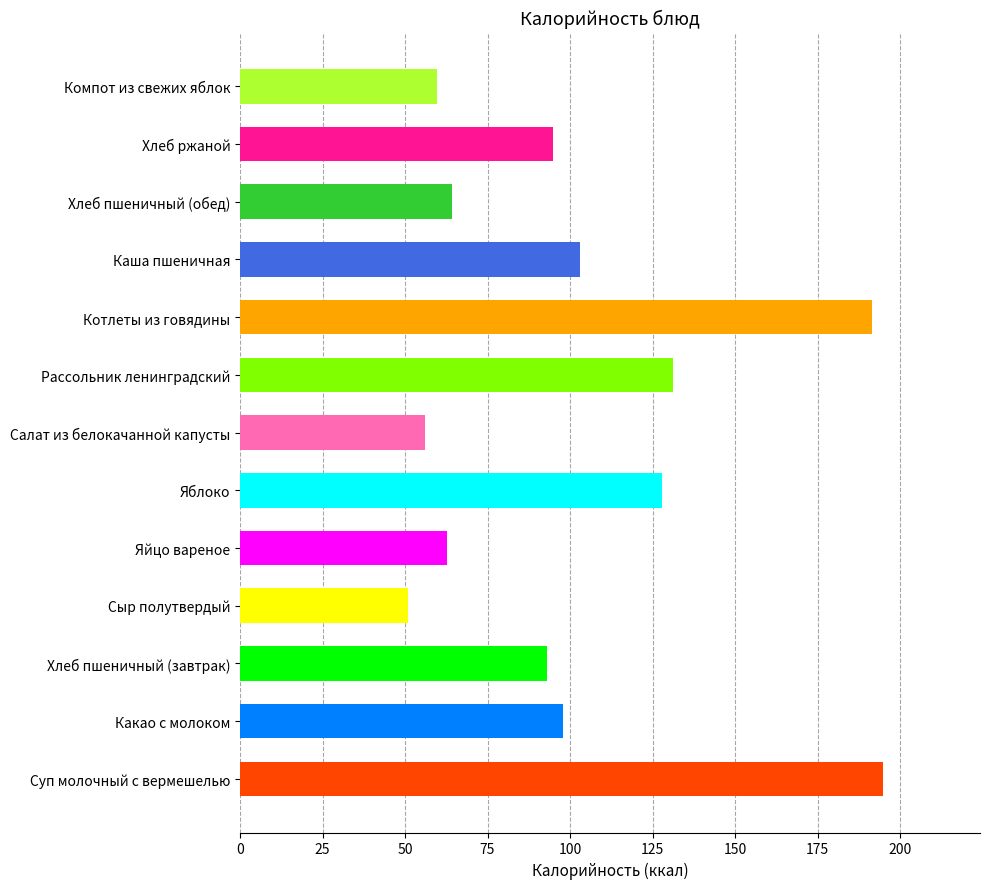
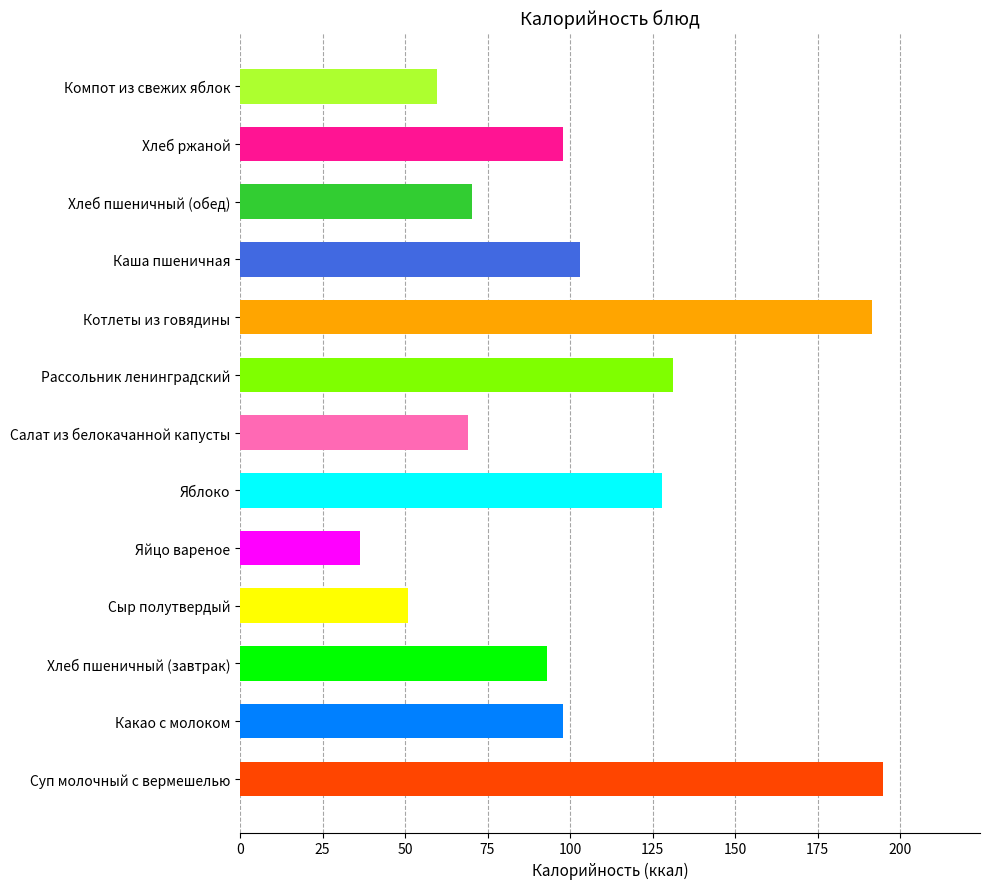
  {
    "Компот из свежих яблок": 60,
-   "Хлеб ржаной": 95,
-   "Хлеб пшеничный (обед)": 64,
+   "Хлеб ржаной": 98,
+   "Хлеб пшеничный (обед)": 70,
    "Каша пшеничная": 103,
    "Котлеты из говядины": 192,
    "Рассольник ленинградский": 131,
-   "Салат из белокачанной капусты": 56,
+   "Салат из белокачанной капусты": 69,
    "Яблоко": 128,
-   "Яйцо вареное": 63,
+   "Яйцо вареное": 36,
    "Сыр полутвердый": 51,
    "Хлеб пшеничный (завтрак)": 93,
    "Какао с молоком": 98,
    "Суп молочный с вермешелью": 195
  }
